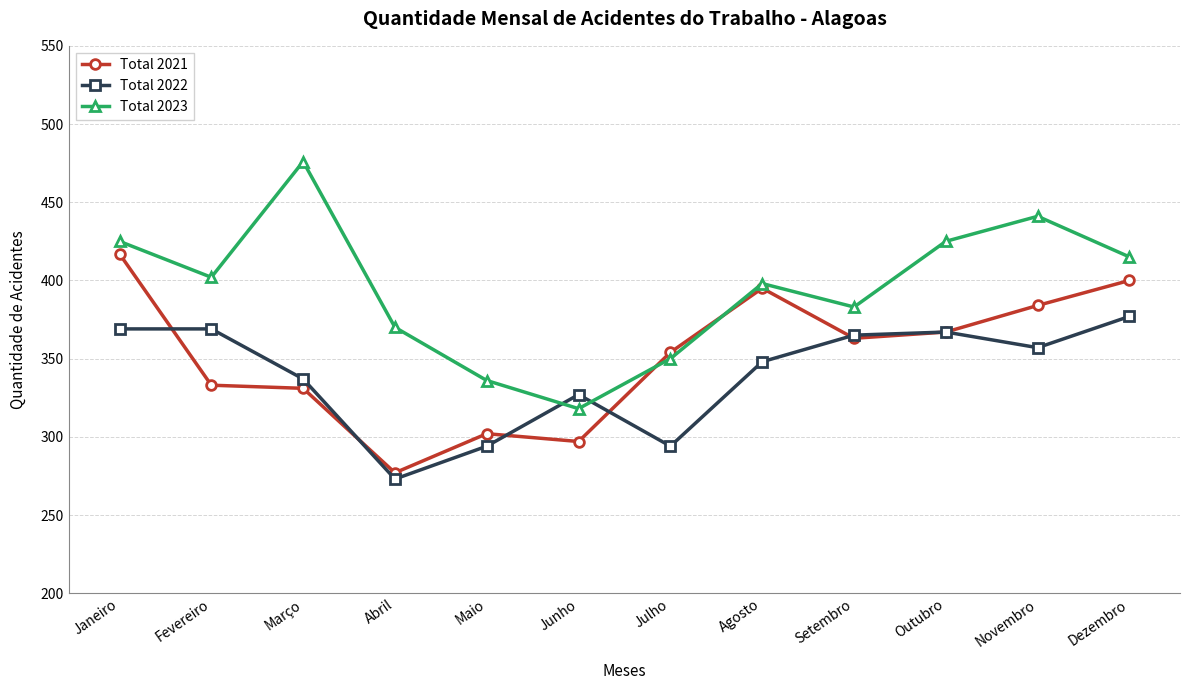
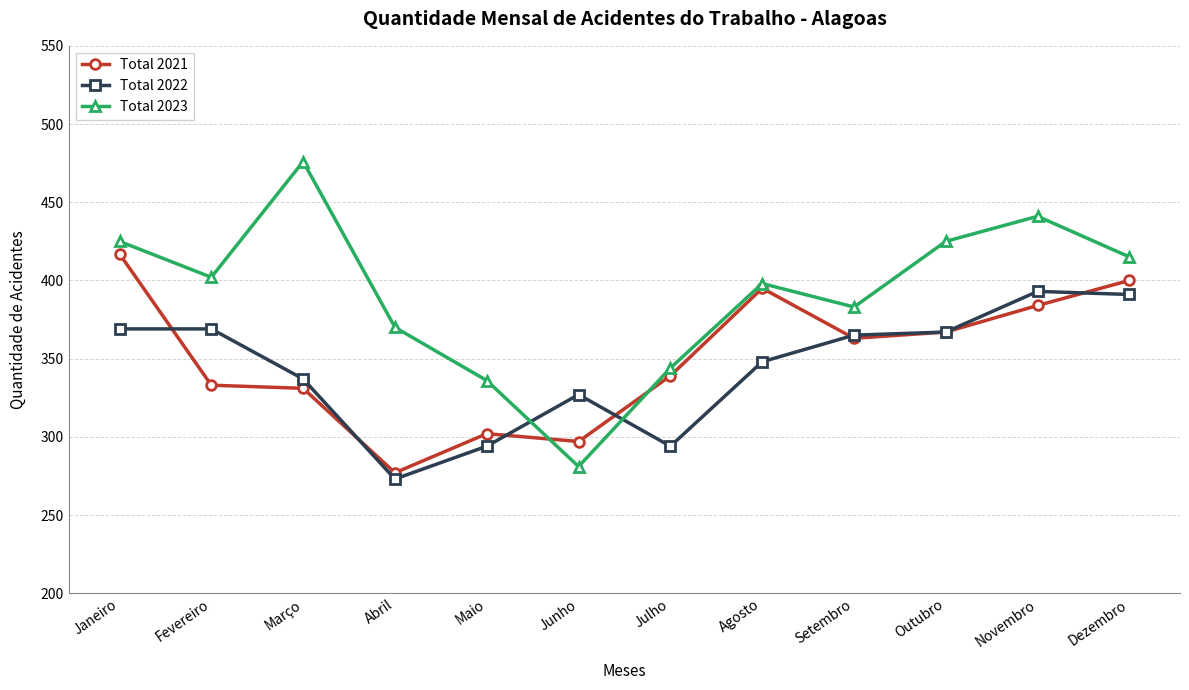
  {
    "Total 2021": {
      "Janeiro": 417,
      "Fevereiro": 333,
      "Março": 331,
      "Abril": 277,
      "Maio": 302,
      "Junho": 297,
-     "Julho": 354,
+     "Julho": 339,
      "Agosto": 395,
      "Setembro": 363,
      "Novembro": 384,
      "Dezembro": 400
    },
    "Total 2022": {
      "Janeiro": 369,
      "Fevereiro": 369,
      "Março": 337,
      "Abril": 273,
      "Maio": 294,
      "Junho": 327,
      "Julho": 294,
      "Agosto": 348,
      "Setembro": 365,
-     "Novembro": 357,
-     "Dezembro": 377
+     "Novembro": 393,
+     "Dezembro": 391
    },
    "Total 2023": {
      "Janeiro": 425,
      "Fevereiro": 402,
      "Março": 476,
      "Abril": 370,
      "Maio": 336,
-     "Junho": 318,
-     "Julho": 350,
+     "Junho": 281,
+     "Julho": 344,
      "Agosto": 398,
      "Setembro": 383,
      "Outubro": 425,
      "Novembro": 441,
      "Dezembro": 415
    }
  }
